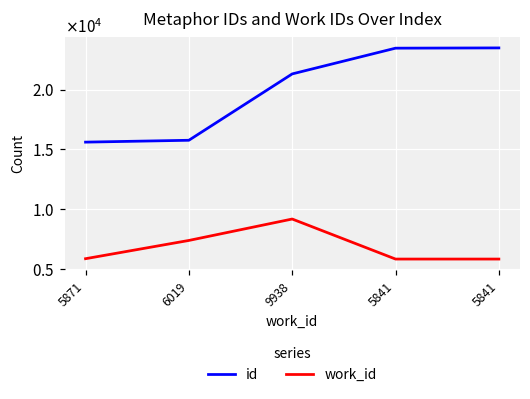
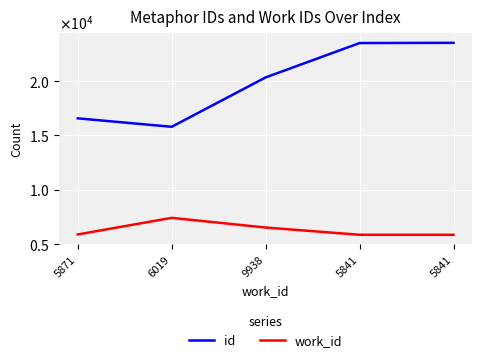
  {
    "id": {
-     "5871": 15600,
+     "5871": 16500,
      "6019": 15800,
-     "9938": 21300
+     "9938": 20300
    },
    "work_id": {
      "5871": 5900,
      "6019": 7400,
-     "9938": 9200
+     "9938": 6500
    }
  }
